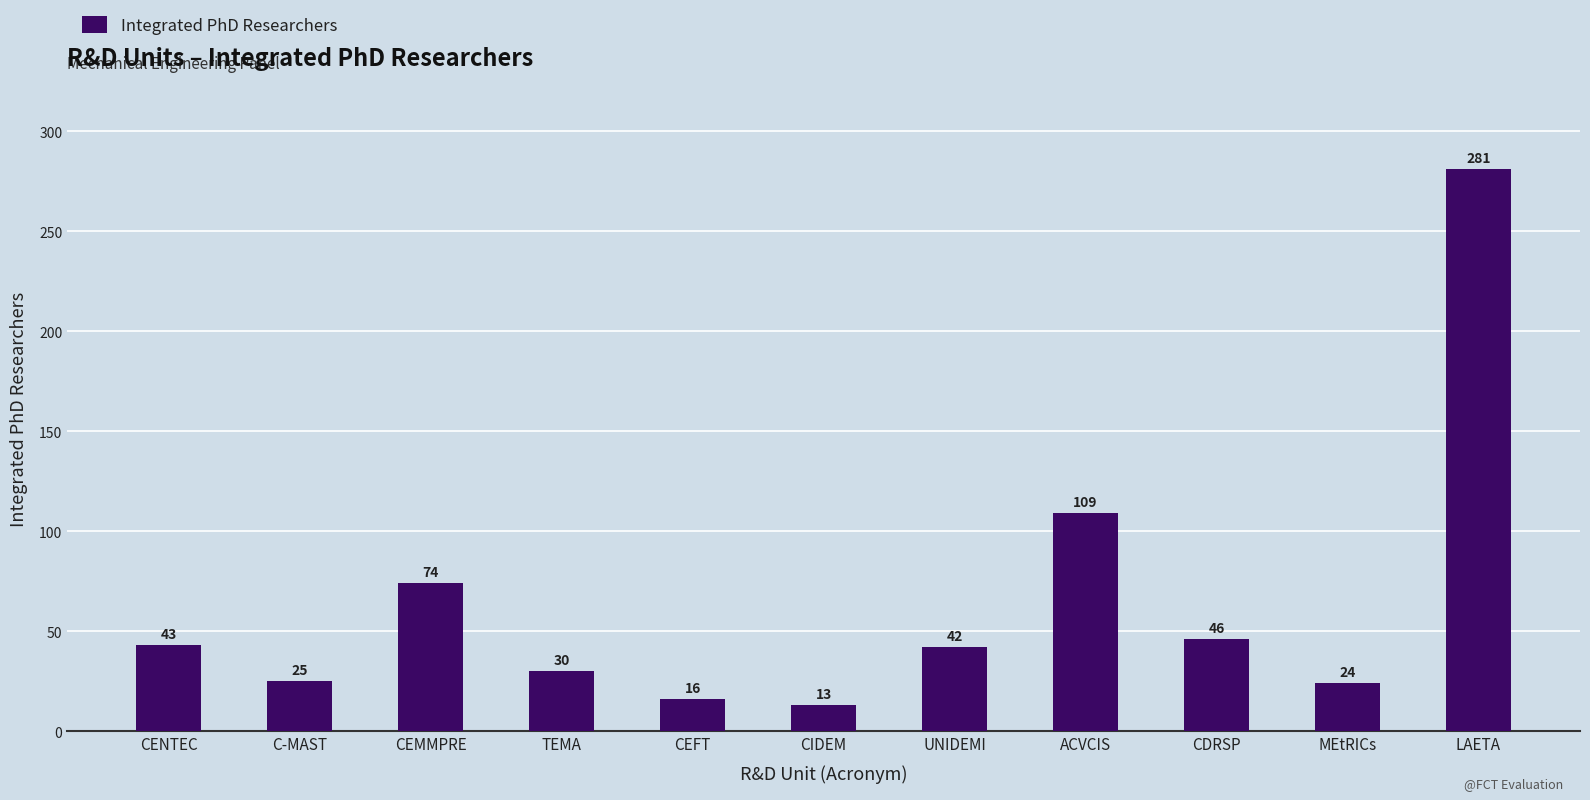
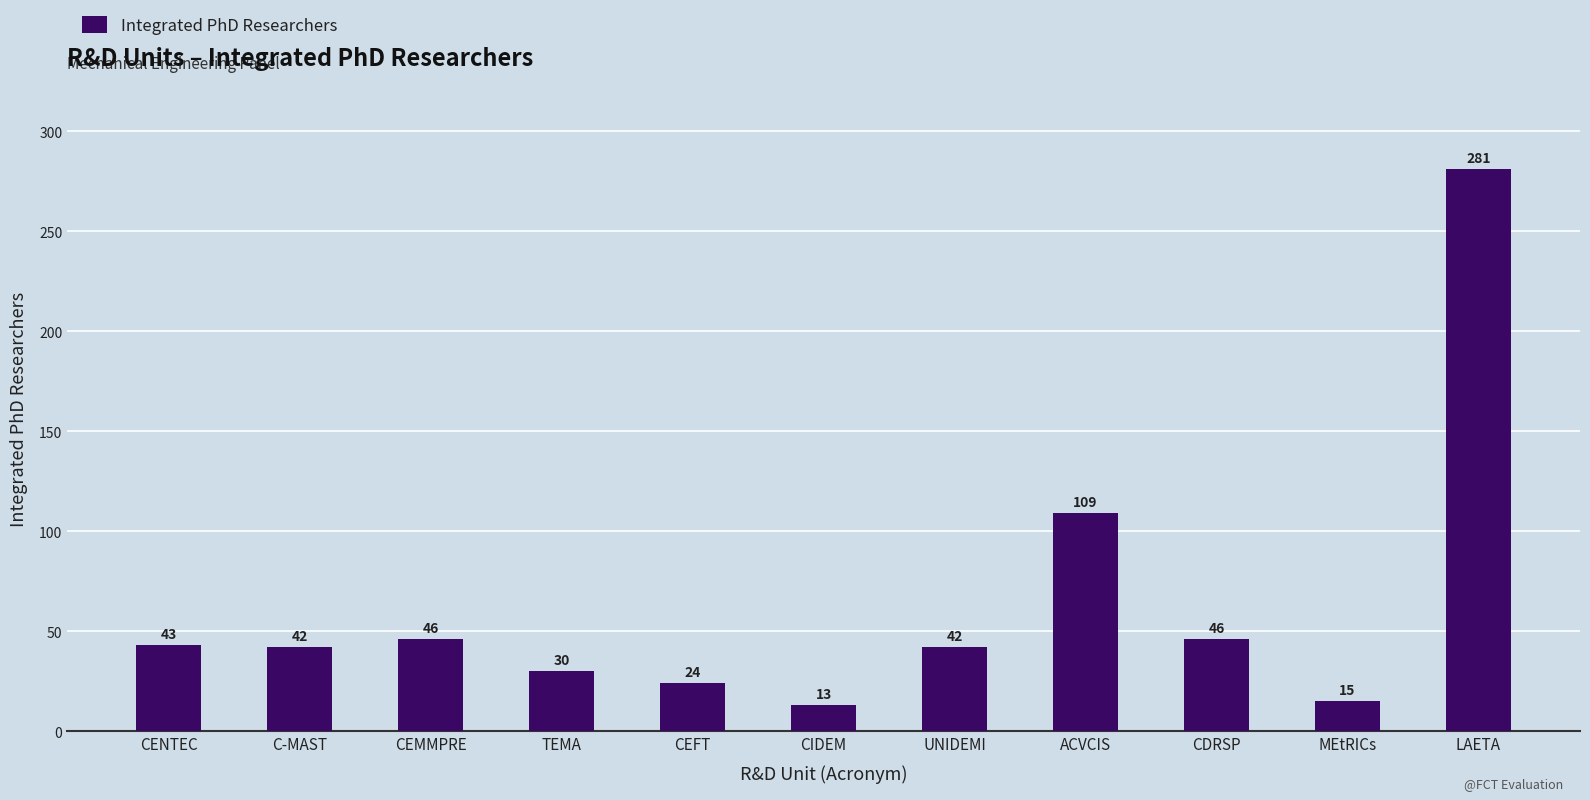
  {
    "CENTEC": 43,
-   "C-MAST": 25,
-   "CEMMPRE": 74,
+   "C-MAST": 42,
+   "CEMMPRE": 46,
    "TEMA": 30,
-   "CEFT": 16,
+   "CEFT": 24,
    "CIDEM": 13,
    "UNIDEMI": 42,
    "ACVCIS": 109,
    "CDRSP": 46,
-   "MEtRICs": 24,
+   "MEtRICs": 15,
    "LAETA": 281
  }
